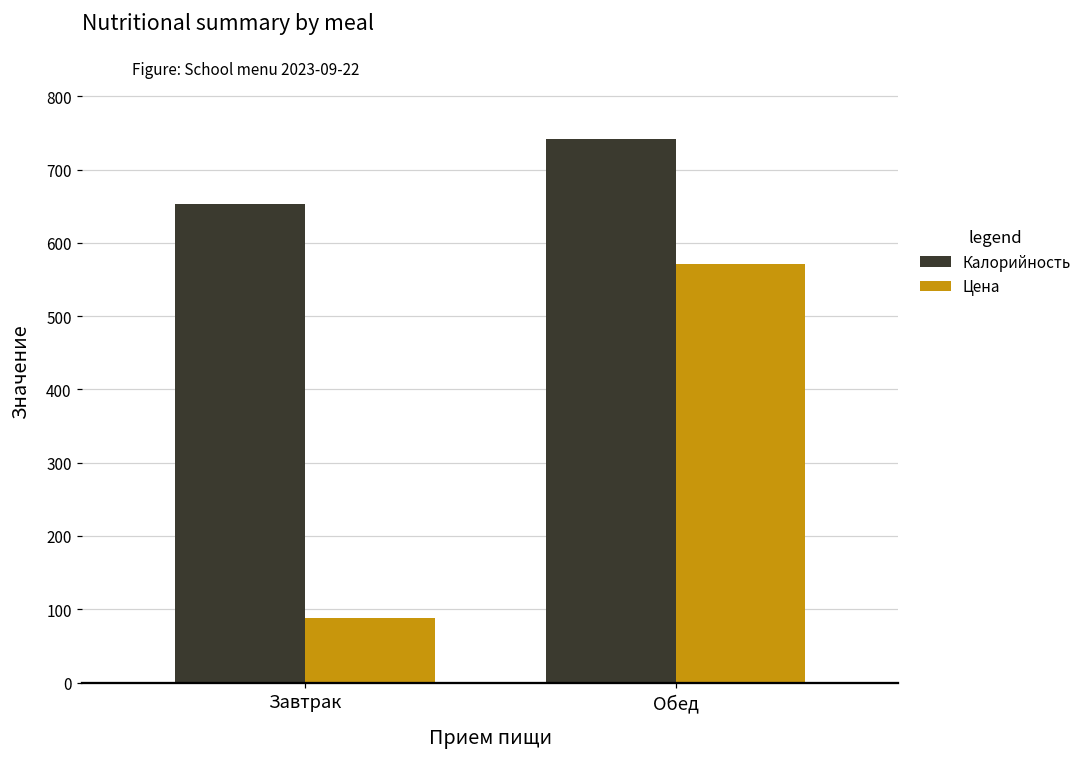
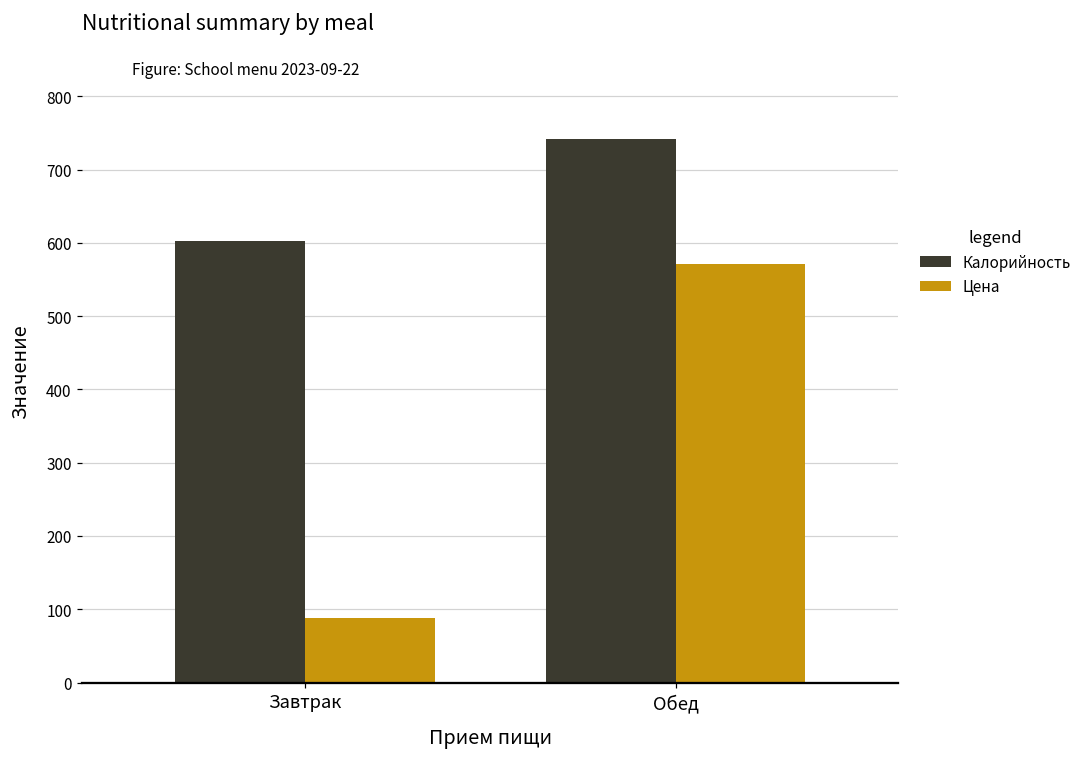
  {
    "Калорийность": {
-     "Завтрак": 650,
+     "Завтрак": 600,
      "Обед": 740
    },
    "Цена": {
      "Завтрак": 90,
      "Обед": 570
    }
  }
